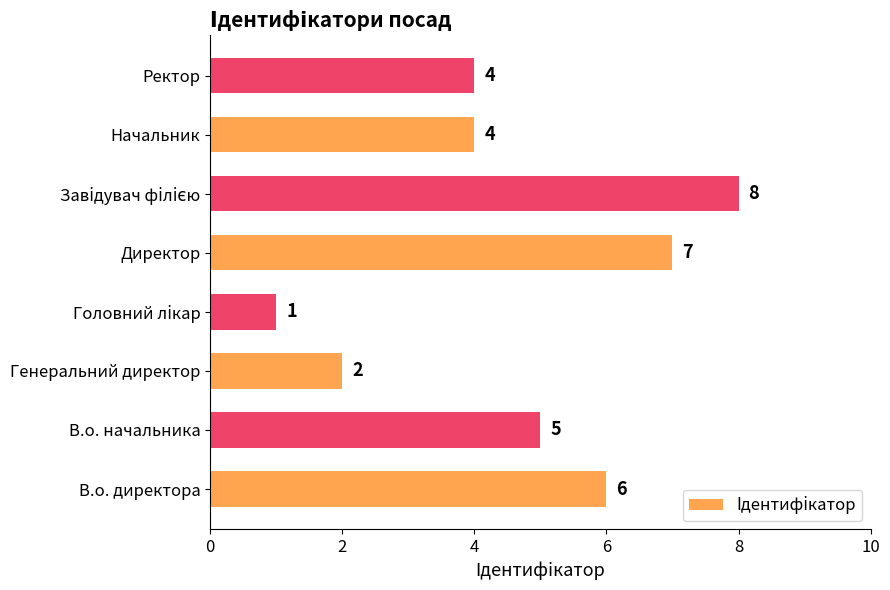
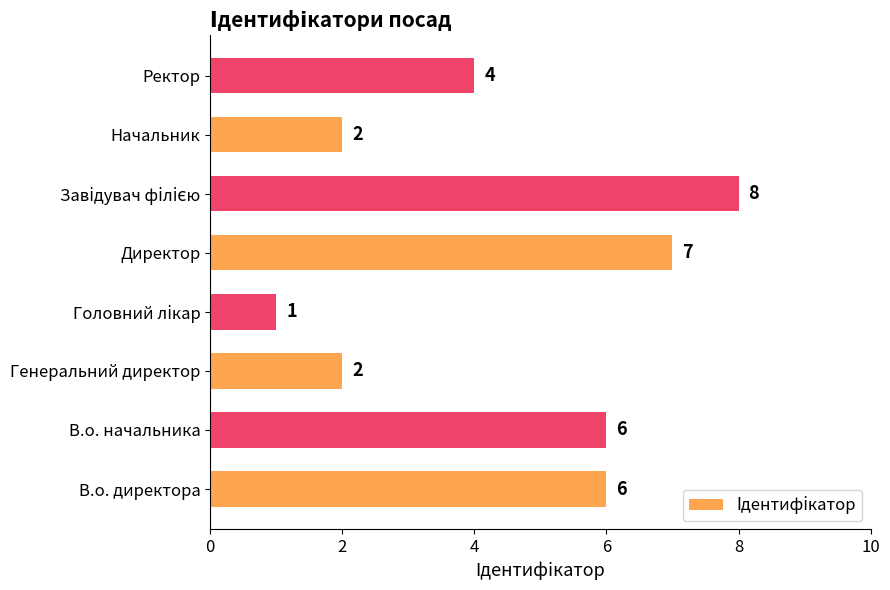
  {
    "Ректор": 4,
-   "Начальник": 4,
+   "Начальник": 2,
    "Завідувач філією": 8,
    "Директор": 7,
    "Головний лікар": 1,
    "Генеральний директор": 2,
-   "В.о. начальника": 5,
+   "В.о. начальника": 6,
    "В.о. директора": 6
  }
